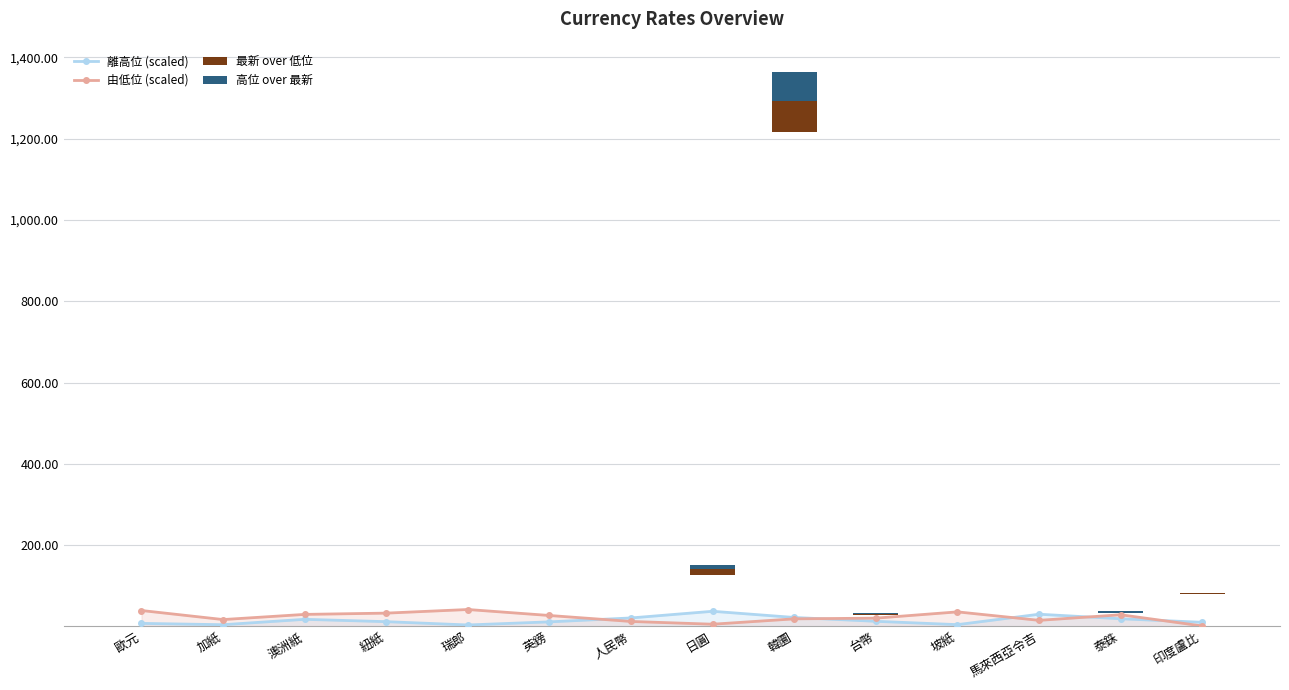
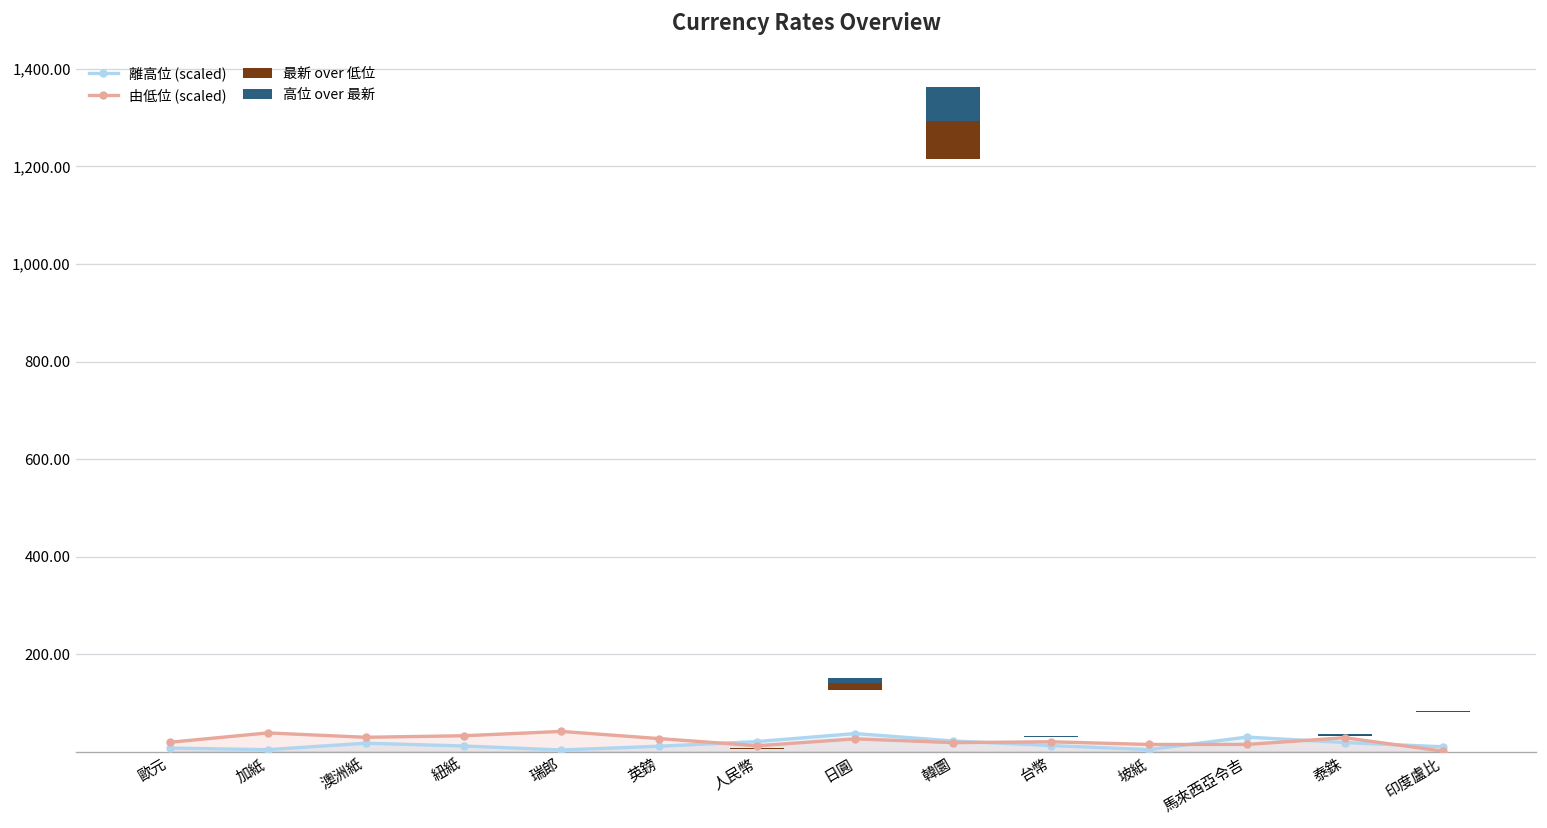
  {
    "離高位 (scaled)": {
      "歐元": 10,
      "加紙": 0,
      "澳洲紙": 20,
      "紐紙": 10,
      "瑞郎": 0,
      "英鎊": 10,
      "人民幣": 20,
      "日圓": 40,
      "台幣": 10,
      "坡紙": 0,
      "馬來西亞令吉": 30,
      "泰銖": 20,
      "印度盧比": 10
    },
    "由低位 (scaled)": {
-     "歐元": 40,
-     "加紙": 20,
+     "歐元": 20,
+     "加紙": 40,
      "澳洲紙": 30,
      "紐紙": 30,
      "瑞郎": 40,
      "英鎊": 30,
      "人民幣": 10,
-     "日圓": 10,
+     "日圓": 30,
      "台幣": 20,
-     "坡紙": 40,
+     "坡紙": 20,
      "馬來西亞令吉": 20,
      "泰銖": 30,
      "印度盧比": 0
    }
  }
